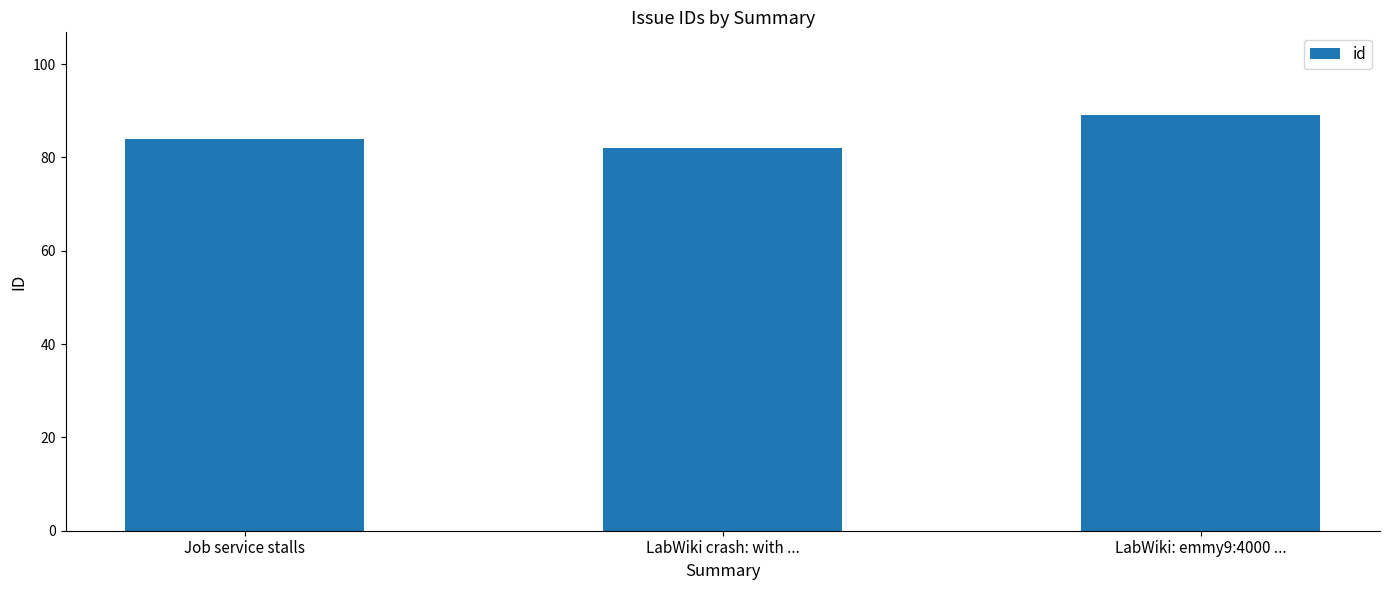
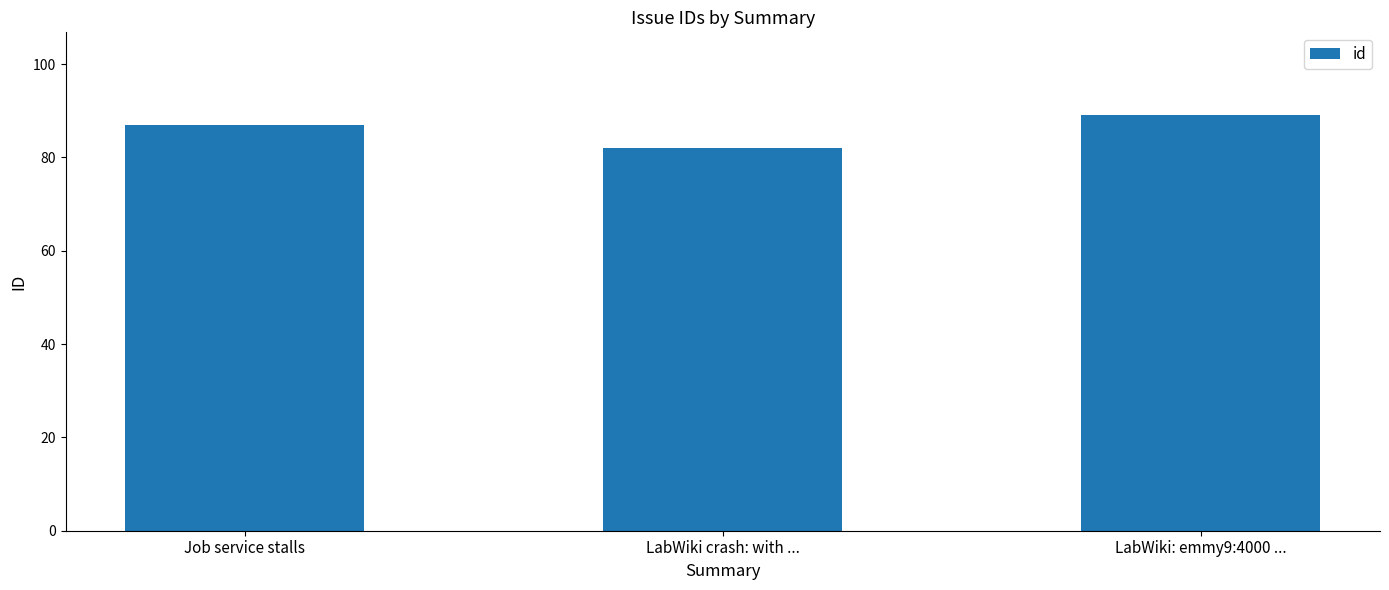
  {
-   "Job service stalls": 84,
+   "Job service stalls": 87,
    "LabWiki crash: with ...": 82,
    "LabWiki: emmy9:4000 ...": 89
  }
